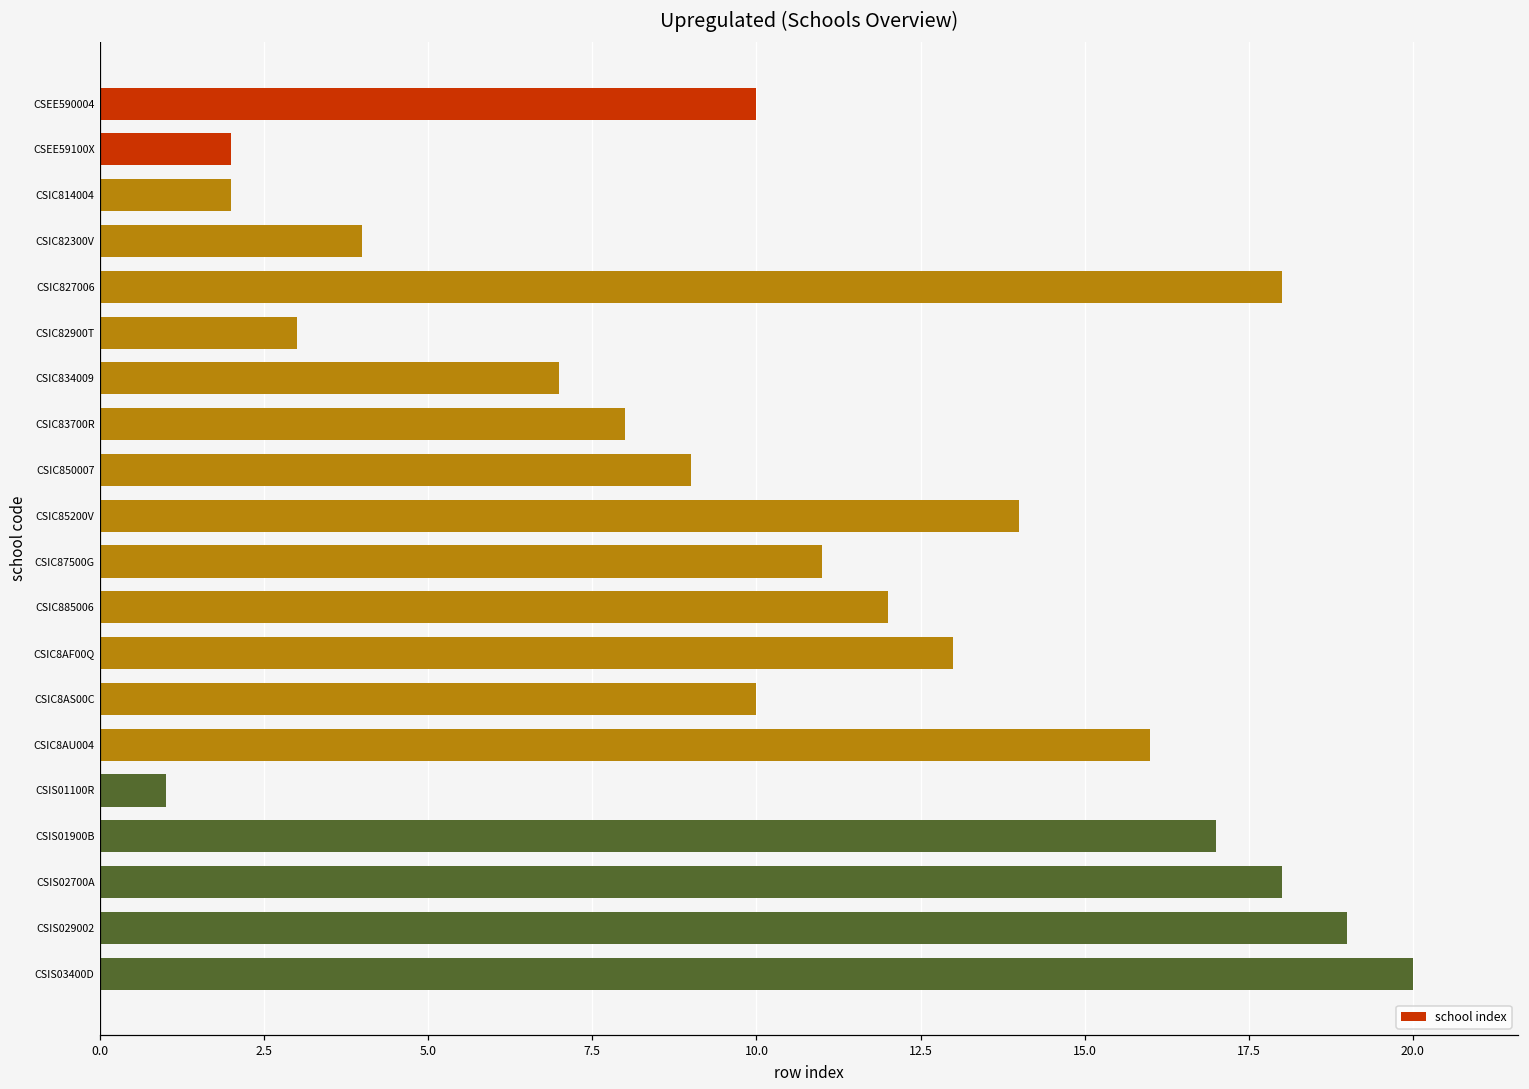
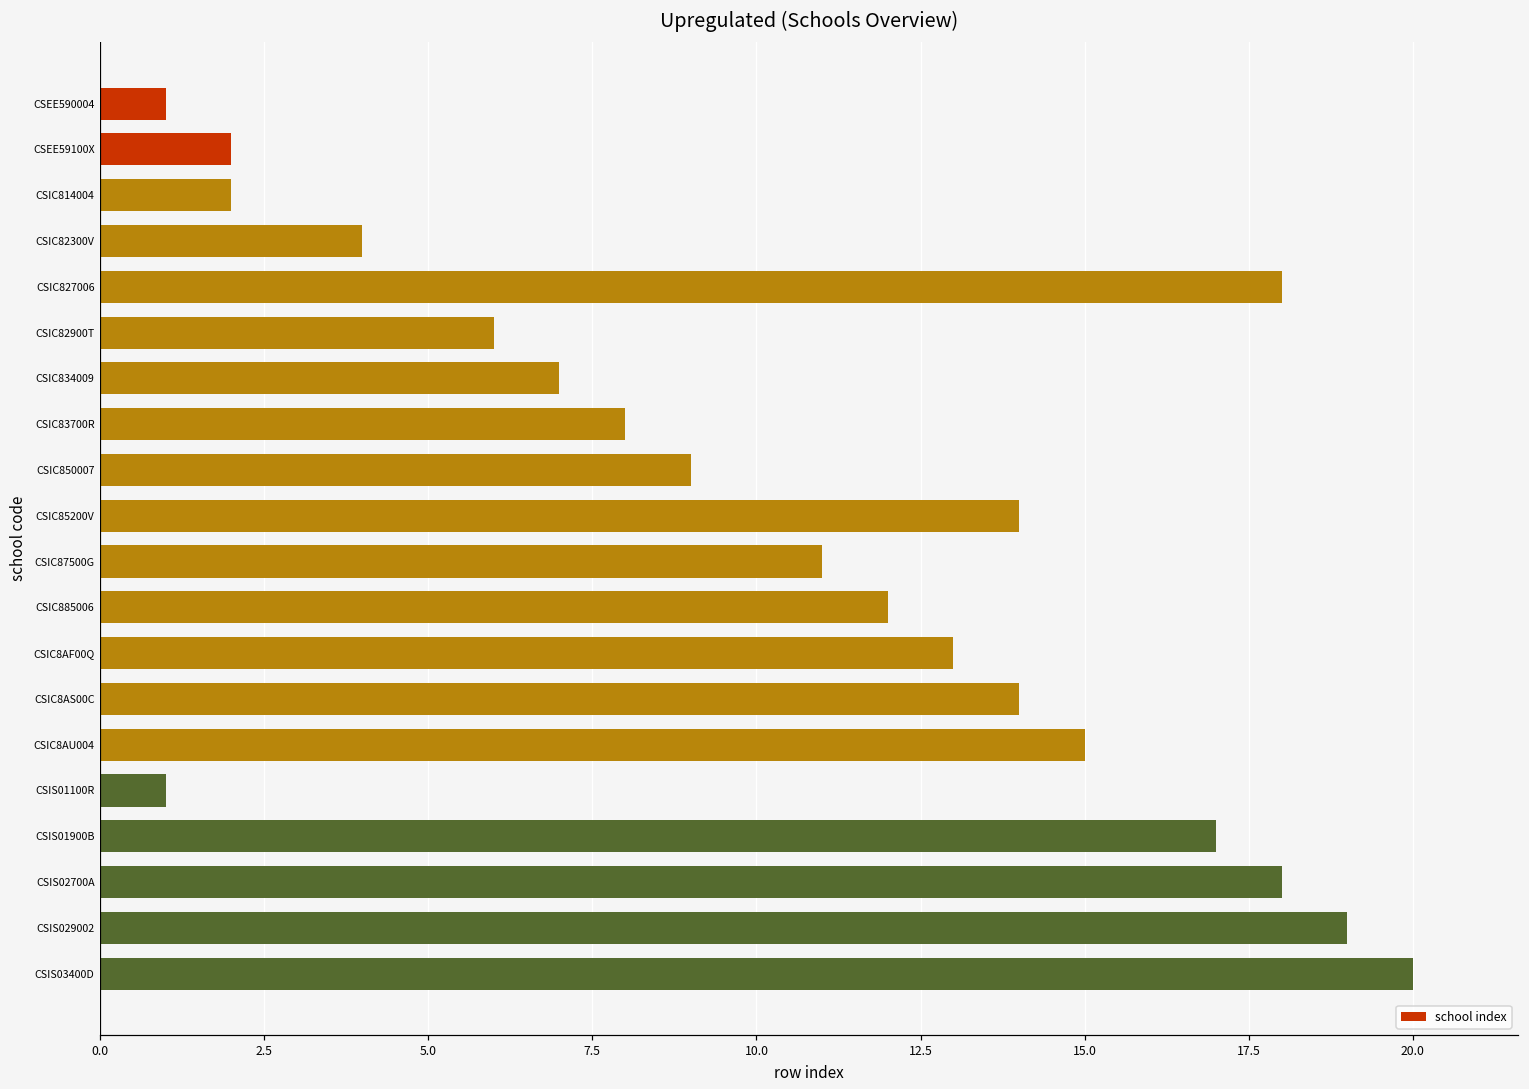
  {
-   "CSEE590004": 10,
+   "CSEE590004": 1,
    "CSEE59100X": 2,
    "CSIC814004": 2,
    "CSIC82300V": 4,
    "CSIC827006": 18,
-   "CSIC82900T": 3,
+   "CSIC82900T": 6,
    "CSIC834009": 7,
    "CSIC83700R": 8,
    "CSIC850007": 9,
    "CSIC85200V": 14,
    "CSIC87500G": 11,
    "CSIC885006": 12,
    "CSIC8AF00Q": 13,
-   "CSIC8AS00C": 10,
-   "CSIC8AU004": 16,
+   "CSIC8AS00C": 14,
+   "CSIC8AU004": 15,
    "CSIS01100R": 1,
    "CSIS01900B": 17,
    "CSIS02700A": 18,
    "CSIS029002": 19,
    "CSIS03400D": 20
  }
